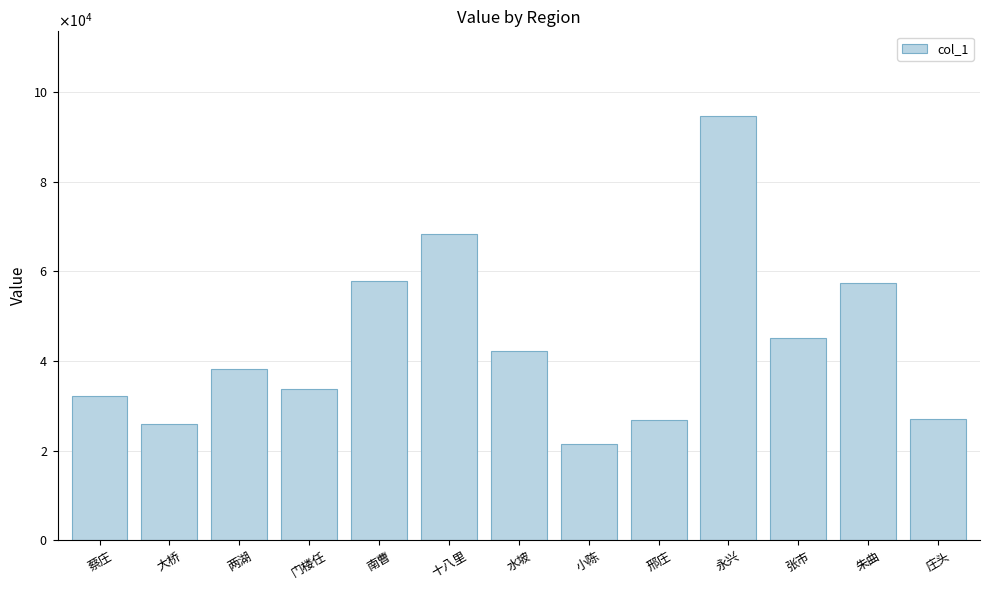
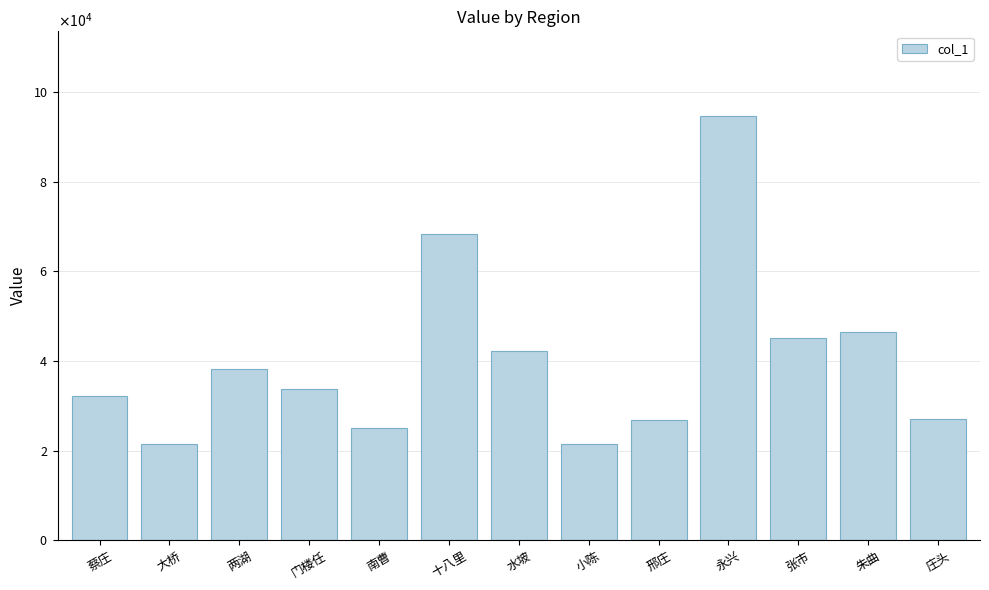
  {
    "蔡庄": 32000,
-   "大桥": 26000,
+   "大桥": 22000,
    "两湖": 38000,
    "门楼任": 34000,
-   "南曹": 58000,
+   "南曹": 25000,
    "十八里": 68000,
    "水坡": 42000,
    "小陈": 21000,
    "邢庄": 27000,
    "永兴": 95000,
    "张市": 45000,
-   "朱曲": 57000,
+   "朱曲": 46000,
    "庄头": 27000
  }
